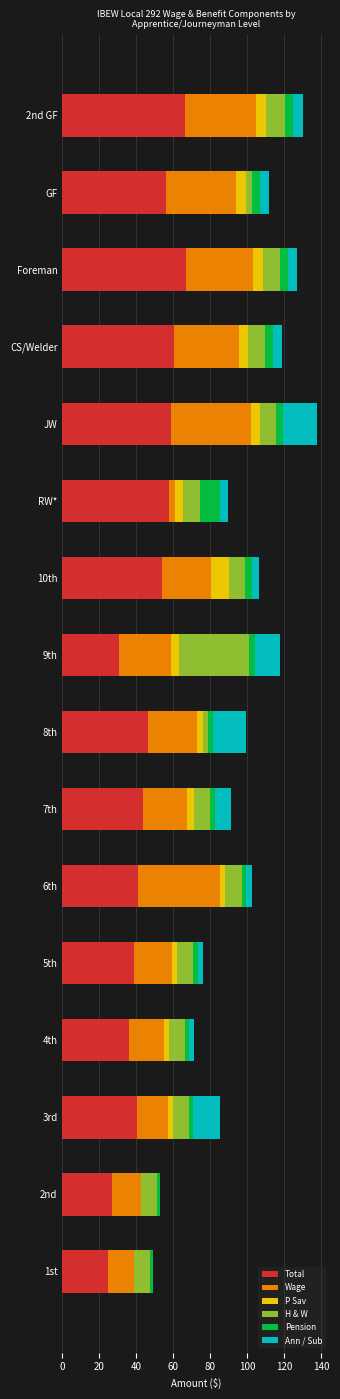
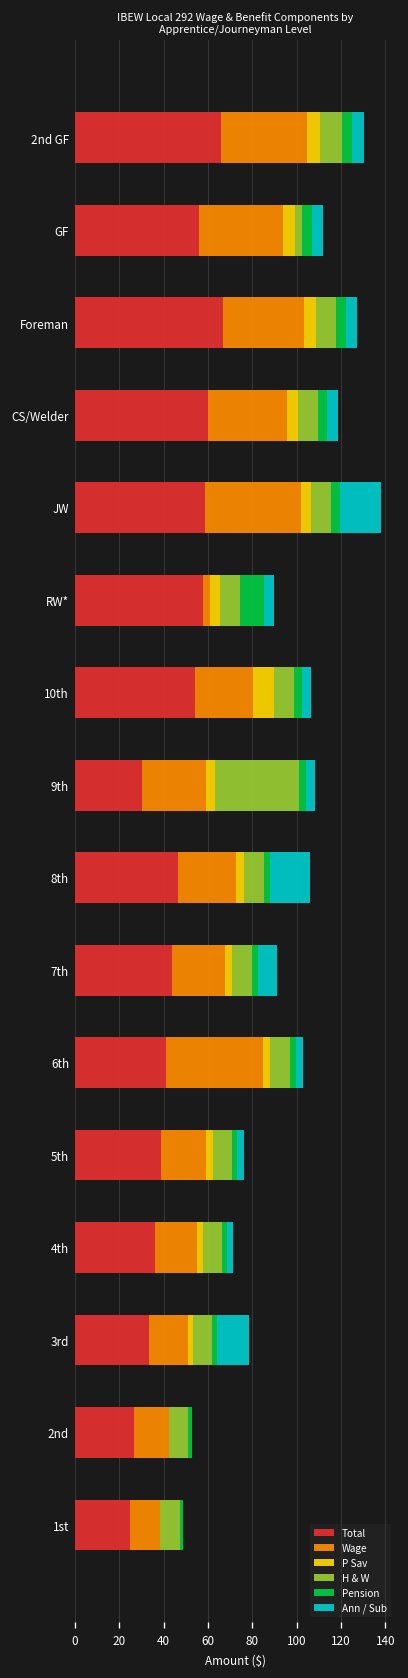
  {
    "Total": {
      "2nd GF": 66,
      "GF": 56,
      "Foreman": 67,
      "CS/Welder": 60,
      "JW": 59,
      "RW*": 58,
      "10th": 54,
      "9th": 30,
      "8th": 47,
      "7th": 44,
      "6th": 41,
      "5th": 39,
      "4th": 36,
-     "3rd": 40,
+     "3rd": 34,
      "2nd": 27,
      "1st": 25
    },
    "Wage": {
      "2nd GF": 39,
      "GF": 38,
      "Foreman": 37,
      "CS/Welder": 35,
      "JW": 43,
      "RW*": 3,
      "10th": 26,
      "9th": 28,
      "8th": 26,
      "7th": 24,
      "6th": 44,
      "5th": 21,
      "4th": 19,
      "3rd": 17,
      "2nd": 15,
      "1st": 14
    },
    "P Sav": {
      "2nd GF": 5,
      "GF": 5,
      "Foreman": 5,
      "CS/Welder": 5,
      "JW": 5,
      "RW*": 5,
      "10th": 10,
      "9th": 4,
      "8th": 4,
      "7th": 3,
      "6th": 3,
      "5th": 3,
      "4th": 3,
      "3rd": 2,
      "2nd": 0,
      "1st": 0
    },
    "H & W": {
      "2nd GF": 10,
      "GF": 3,
      "Foreman": 9,
      "CS/Welder": 9,
      "JW": 9,
      "RW*": 9,
      "10th": 9,
      "9th": 38,
-     "8th": 2,
+     "8th": 9,
      "7th": 9,
      "6th": 9,
      "5th": 9,
      "4th": 9,
      "3rd": 9,
      "2nd": 9,
      "1st": 9
    },
    "Pension": {
      "2nd GF": 5,
      "GF": 4,
      "Foreman": 4,
      "CS/Welder": 4,
      "JW": 4,
      "RW*": 11,
      "10th": 4,
      "9th": 3,
      "8th": 3,
      "7th": 3,
      "6th": 3,
      "5th": 2,
      "4th": 2,
      "3rd": 2,
      "2nd": 2,
      "1st": 2
    },
    "Ann / Sub": {
      "2nd GF": 5,
      "GF": 5,
      "Foreman": 5,
      "CS/Welder": 5,
      "JW": 18,
      "RW*": 4,
      "10th": 4,
-     "9th": 14,
+     "9th": 4,
      "8th": 18,
      "7th": 9,
      "6th": 3,
      "5th": 3,
      "4th": 3,
      "3rd": 15,
      "2nd": 0,
      "1st": 0
    }
  }
